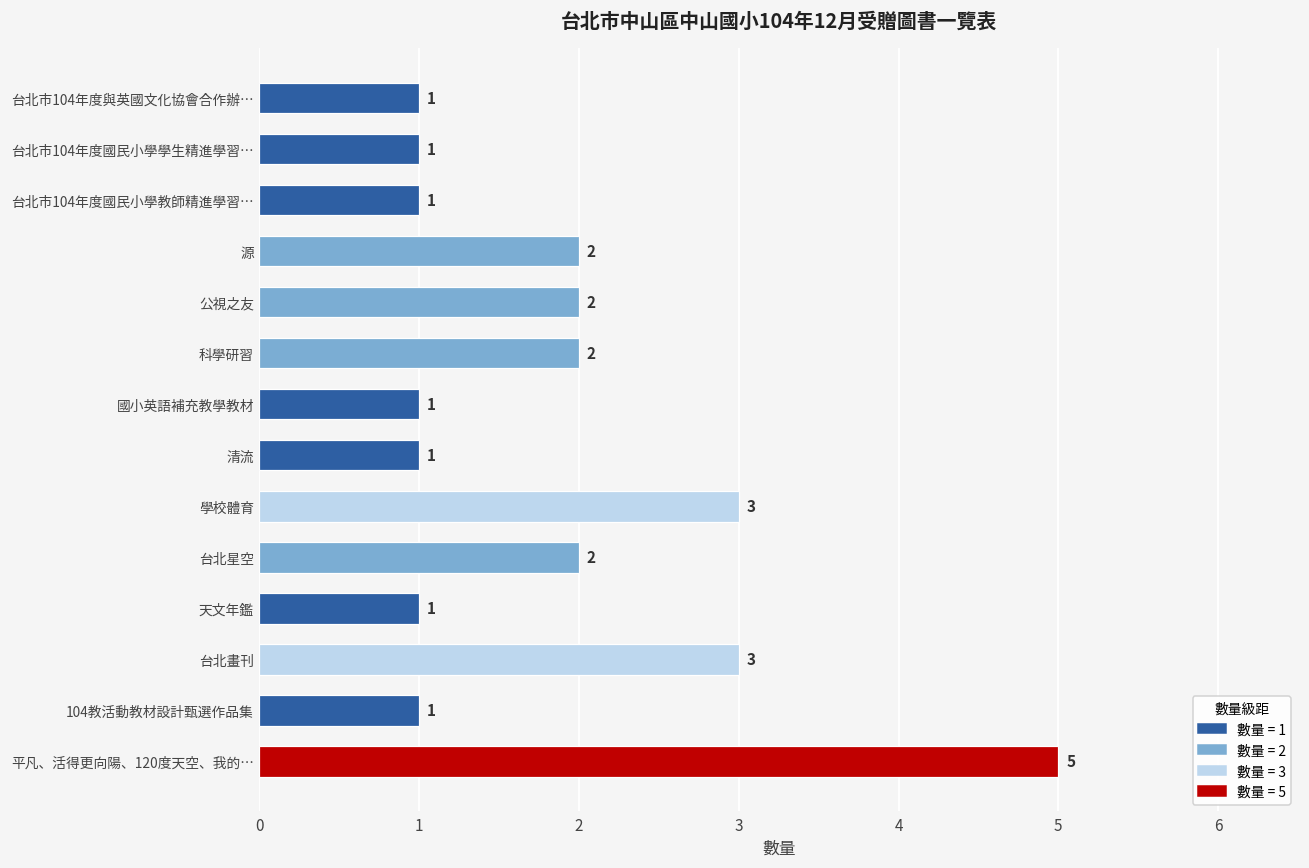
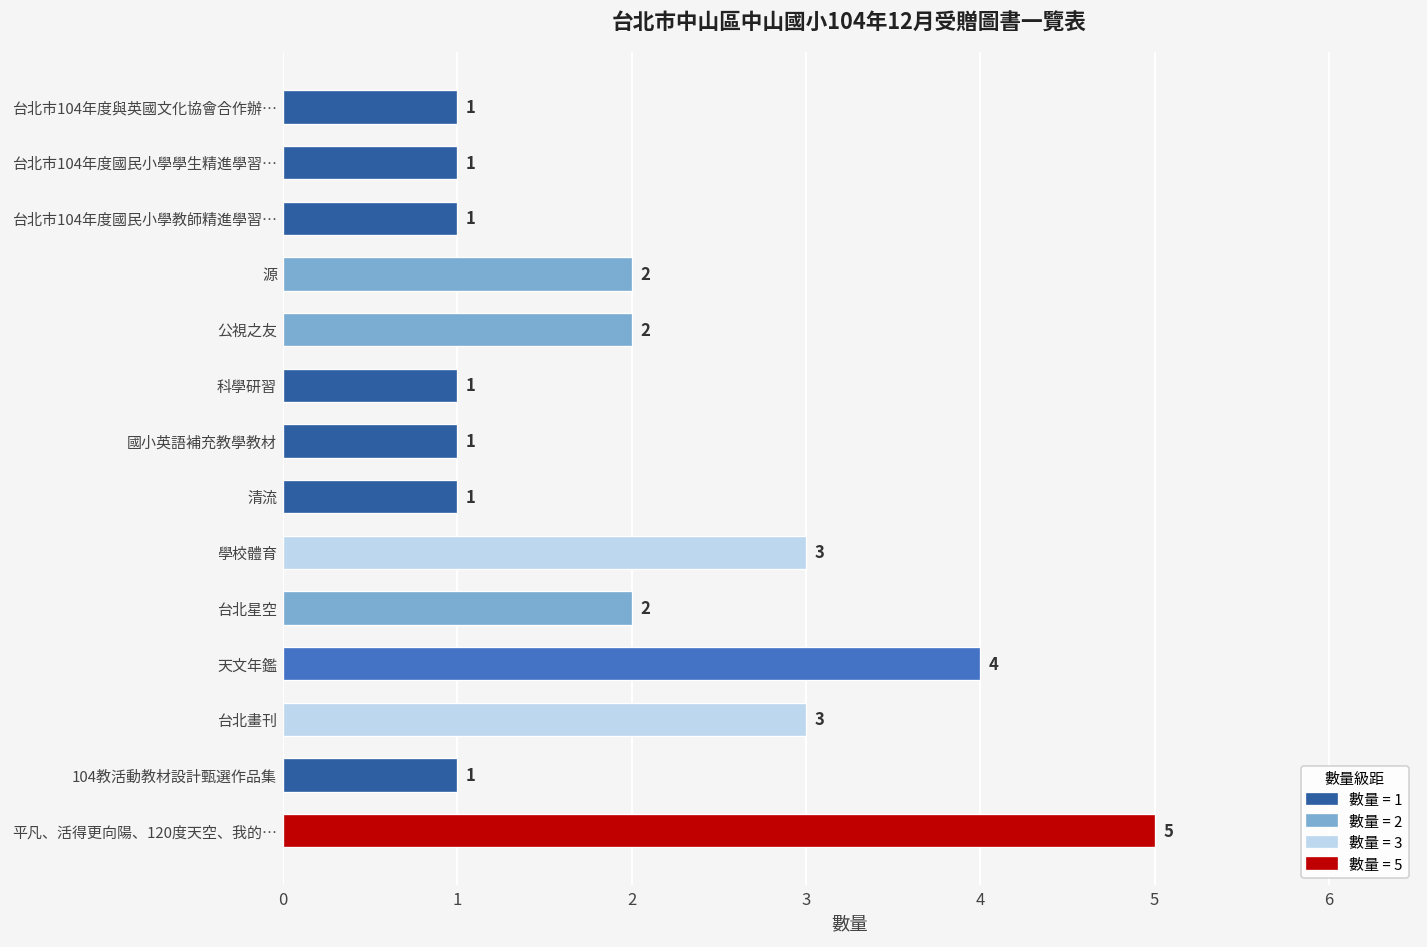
  {
    "台北市104年度與英國文化協會合作辦…": 1,
    "台北市104年度國民小學學生精進學習…": 1,
    "台北市104年度國民小學教師精進學習…": 1,
    "源": 2,
    "公視之友": 2,
-   "科學研習": 2,
+   "科學研習": 1,
    "國小英語補充教學教材": 1,
    "清流": 1,
    "學校體育": 3,
    "台北星空": 2,
-   "天文年鑑": 1,
+   "天文年鑑": 4,
    "台北畫刊": 3,
    "104教活動教材設計甄選作品集": 1,
    "平凡、活得更向陽、120度天空、我的…": 5
  }
